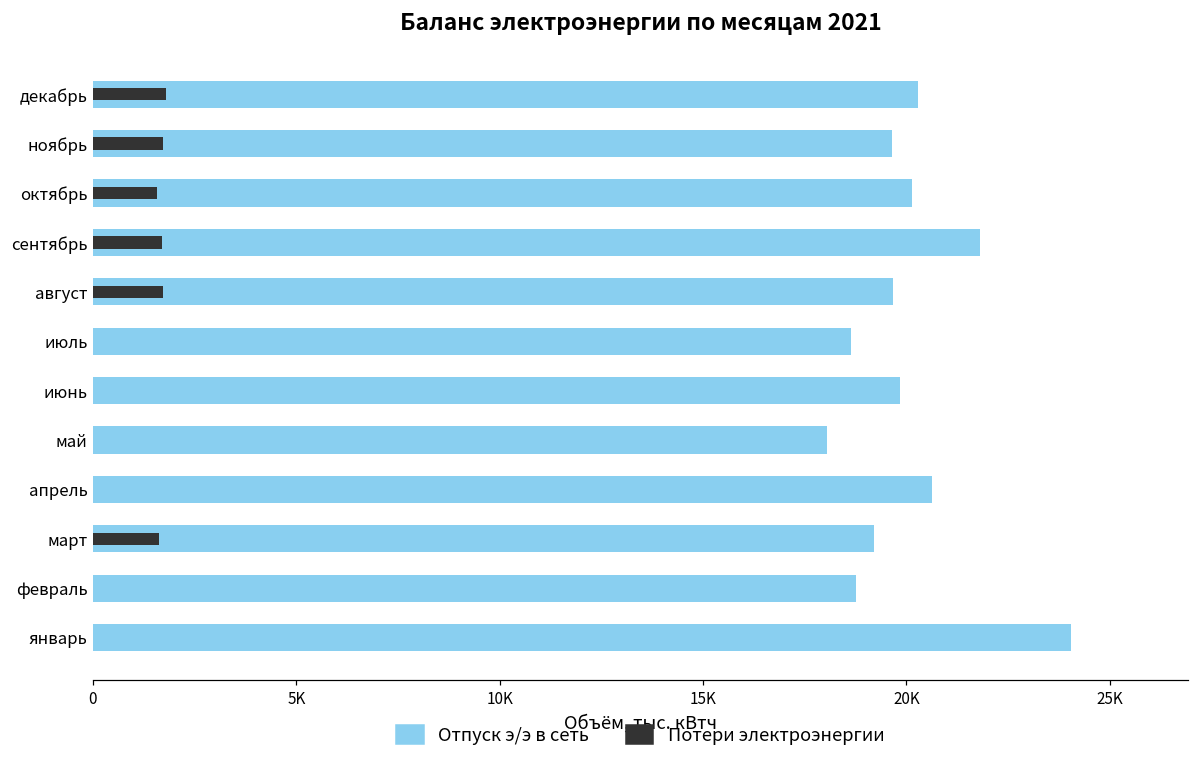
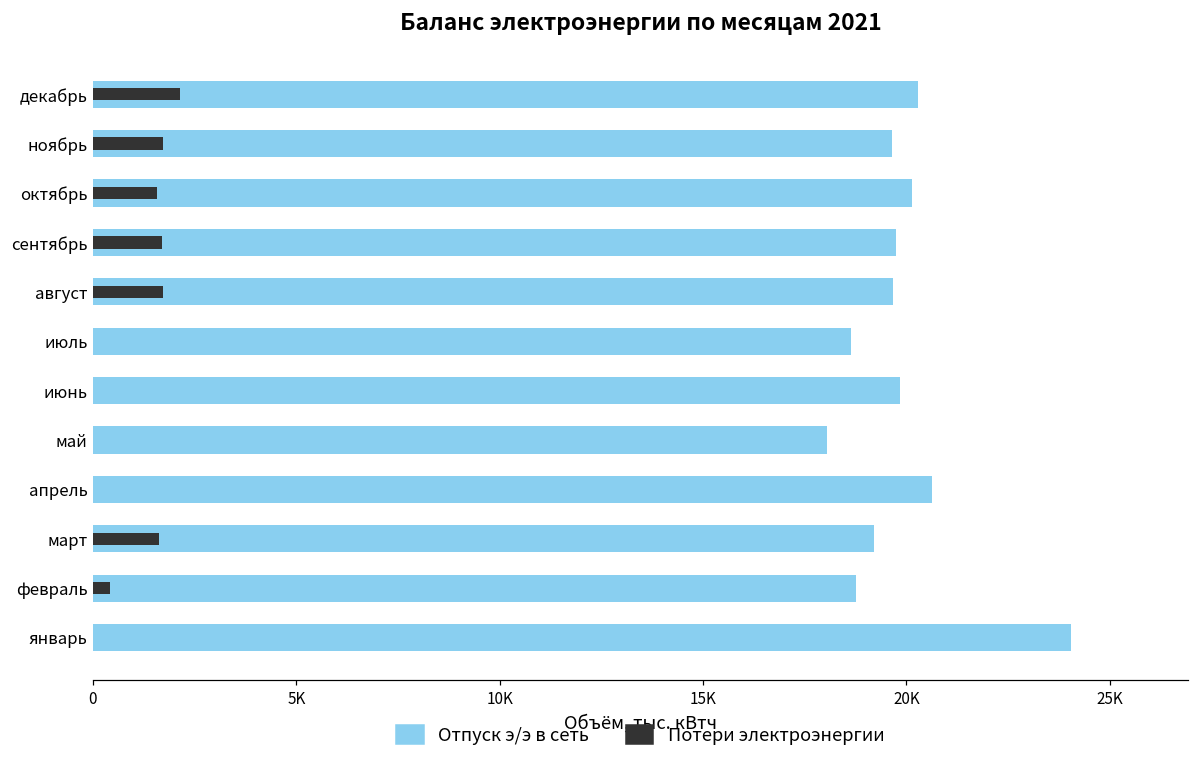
  {
    "Отпуск э/э в сеть": {
      "декабрь": 20300,
      "ноябрь": 19600,
      "октябрь": 20100,
-     "сентябрь": 21800,
+     "сентябрь": 19800,
      "август": 19700,
      "июль": 18600,
      "июнь": 19800,
      "май": 18100,
      "апрель": 20600,
      "март": 19200,
      "февраль": 18800,
      "январь": 24000
    },
    "Потери электроэнергии": {
-     "декабрь": 1800,
+     "декабрь": 2100,
      "июль": 0,
      "июнь": 0,
      "май": 0,
      "апрель": 0,
-     "февраль": 0,
+     "февраль": 400,
      "январь": 0
    }
  }
